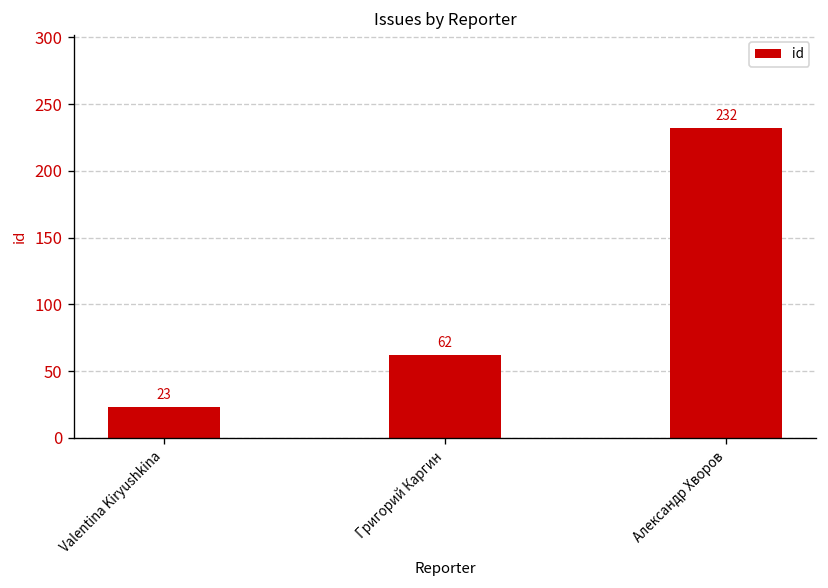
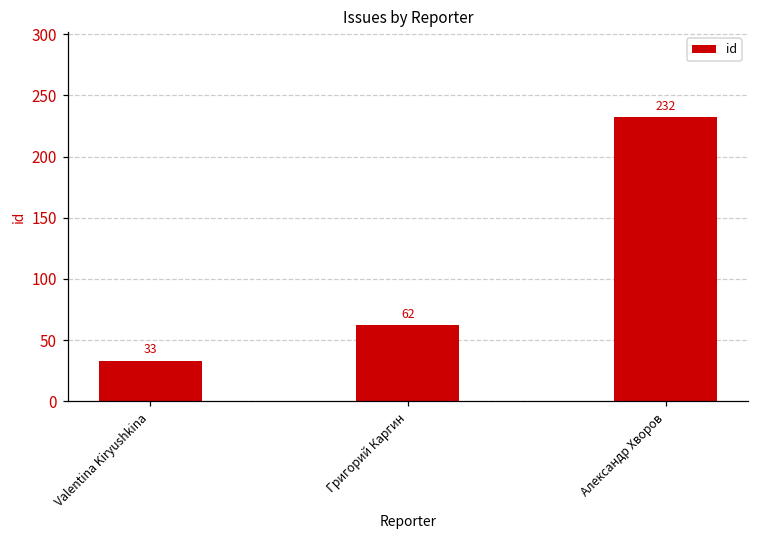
  {
-   "Valentina Kiryushkina": 23,
+   "Valentina Kiryushkina": 33,
    "Григорий Каргин": 62,
    "Александр Хворов": 232
  }
